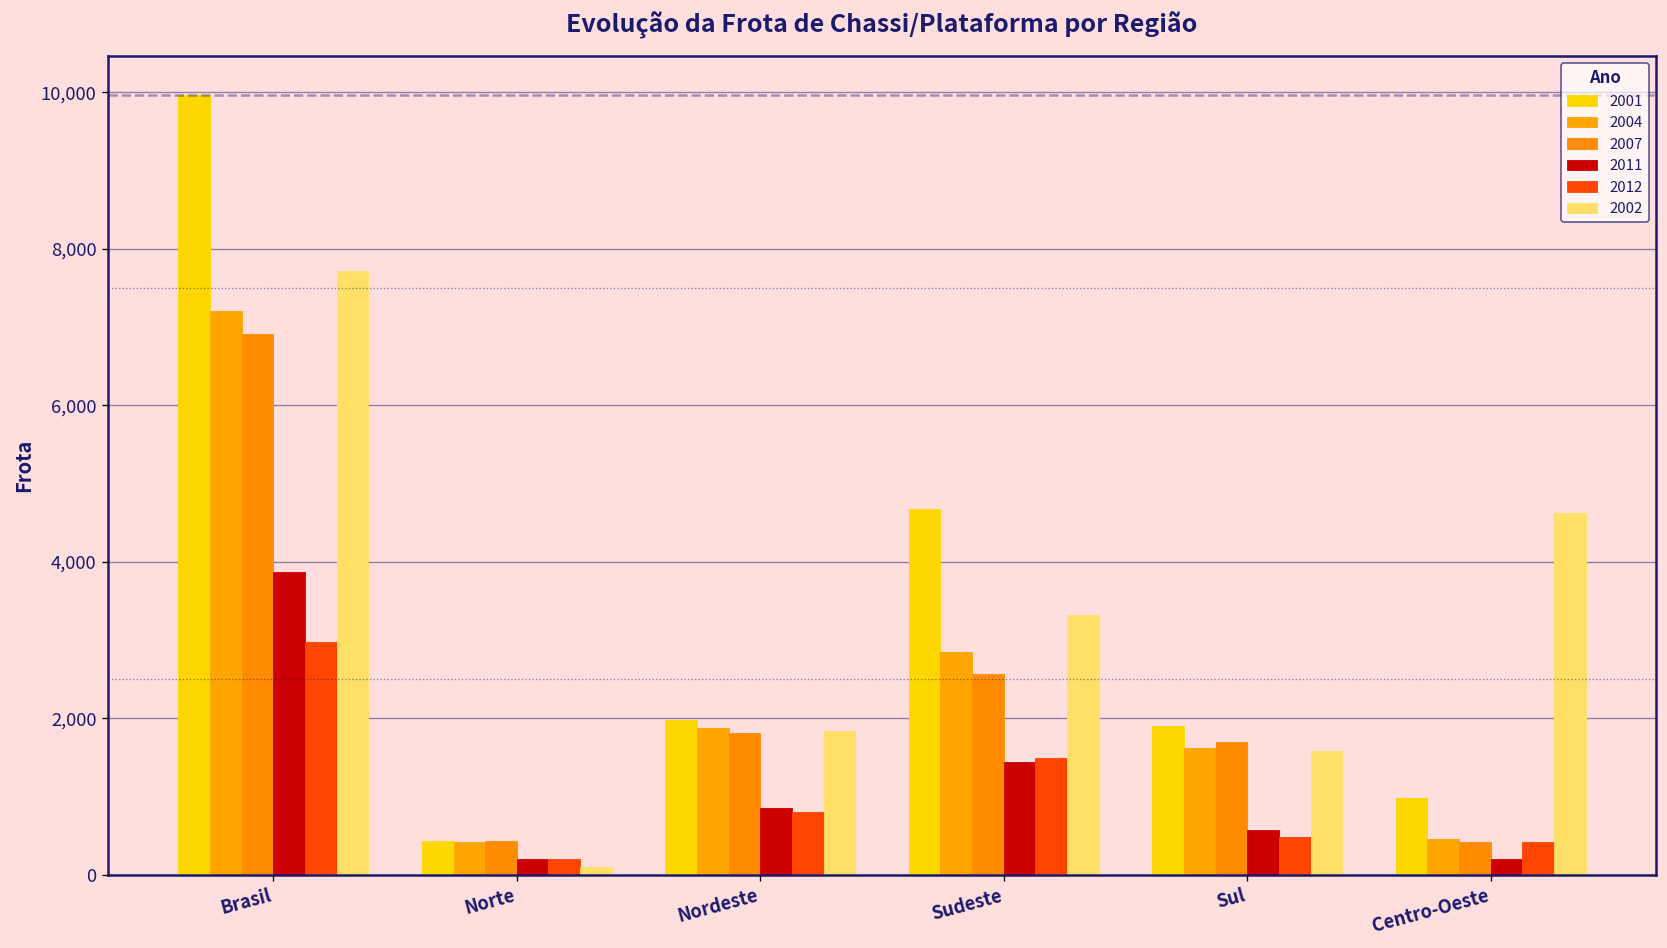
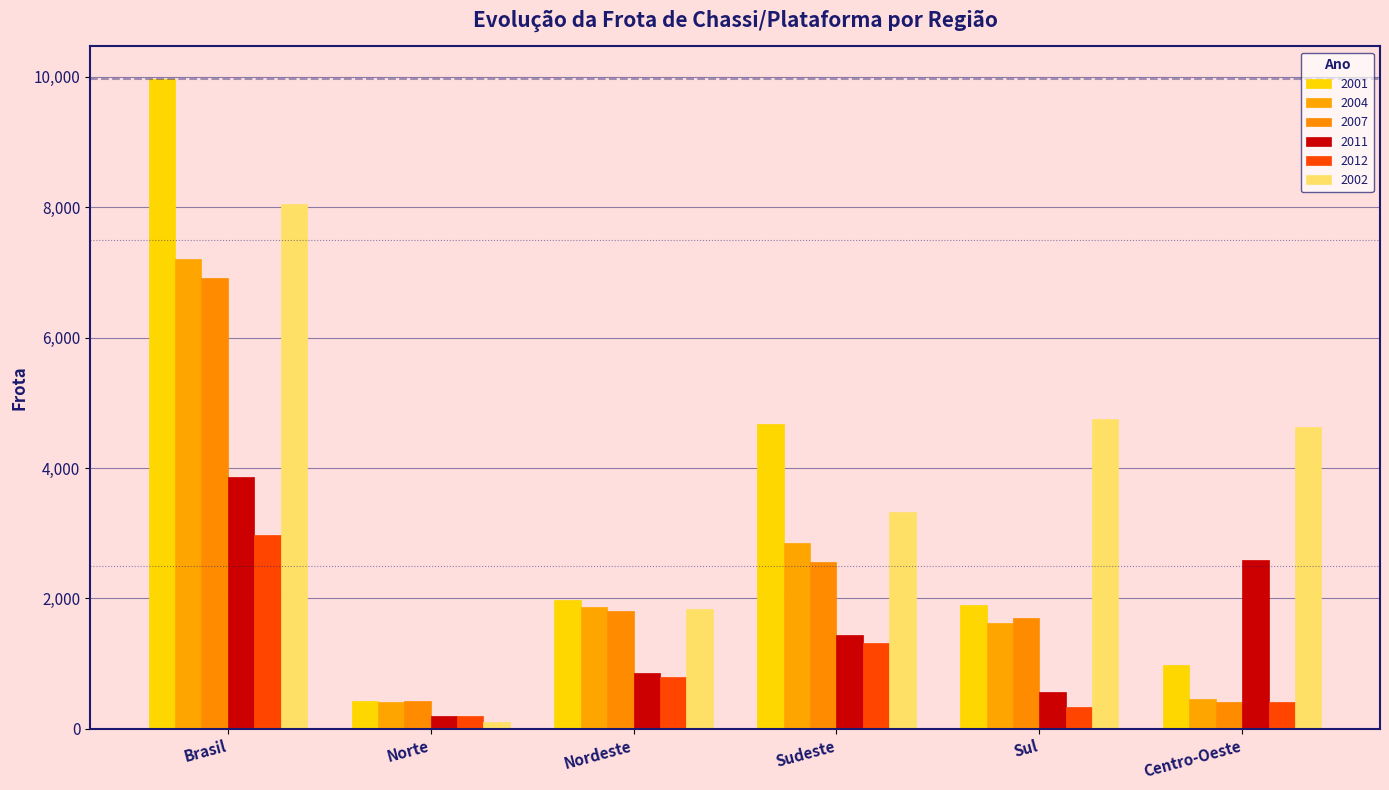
  {
    "2011": {
      "Brasil": "3,900",
      "Norte": "200",
      "Nordeste": "900",
      "Sudeste": "1,400",
      "Sul": "600",
-     "Centro-Oeste": "200"
+     "Centro-Oeste": "2,600"
    },
    "2012": {
      "Brasil": "3,000",
      "Norte": "200",
      "Nordeste": "800",
-     "Sudeste": "1,500",
-     "Sul": "500",
+     "Sudeste": "1,300",
+     "Sul": "300",
      "Centro-Oeste": "400"
    },
    "2002": {
-     "Brasil": "7,700",
+     "Brasil": "8,000",
      "Norte": "100",
      "Nordeste": "1,800",
      "Sudeste": "3,300",
-     "Sul": "1,600",
+     "Sul": "4,800",
      "Centro-Oeste": "4,600"
    }
  }
